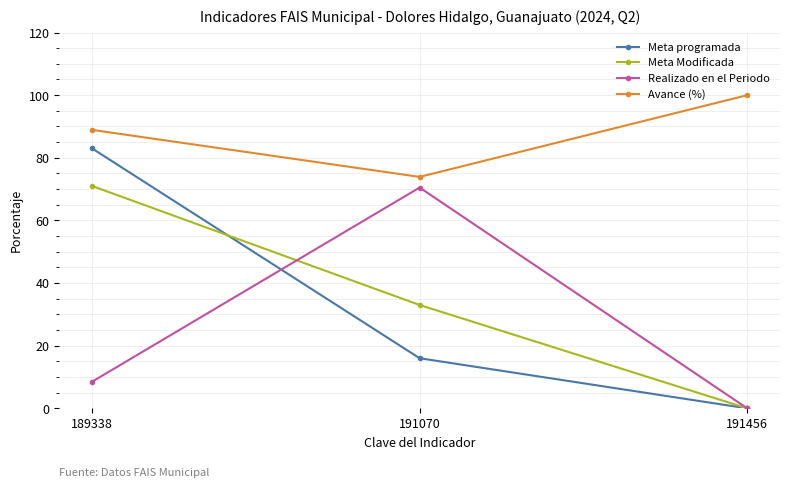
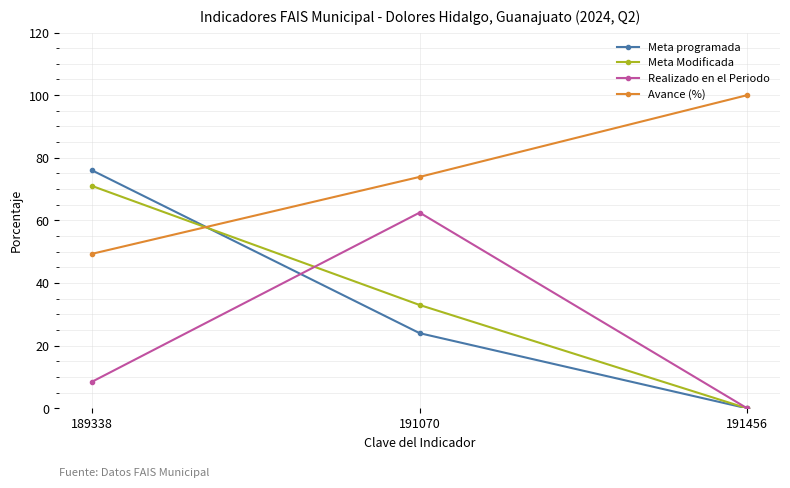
  {
    "Meta programada": {
-     "189338": 83,
-     "191070": 16
+     "189338": 76,
+     "191070": 24
    },
    "Meta Modificada": {
      "189338": 71,
      "191070": 33
    },
    "Realizado en el Periodo": {
      "189338": 9,
-     "191070": 71
+     "191070": 63
    },
    "Avance (%)": {
-     "189338": 89,
+     "189338": 49,
      "191070": 74,
      "191456": 100
    }
  }
